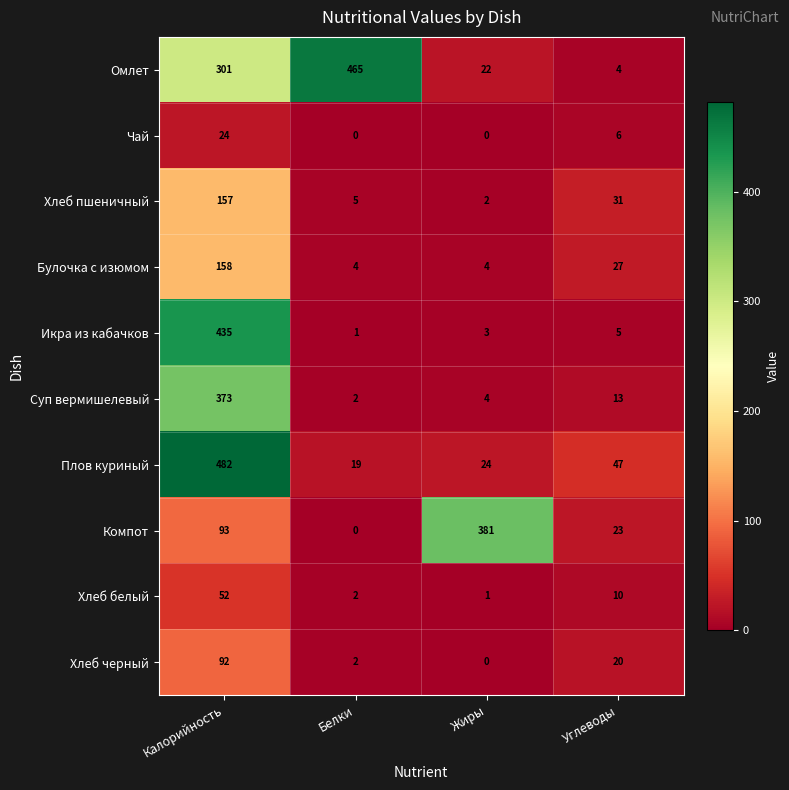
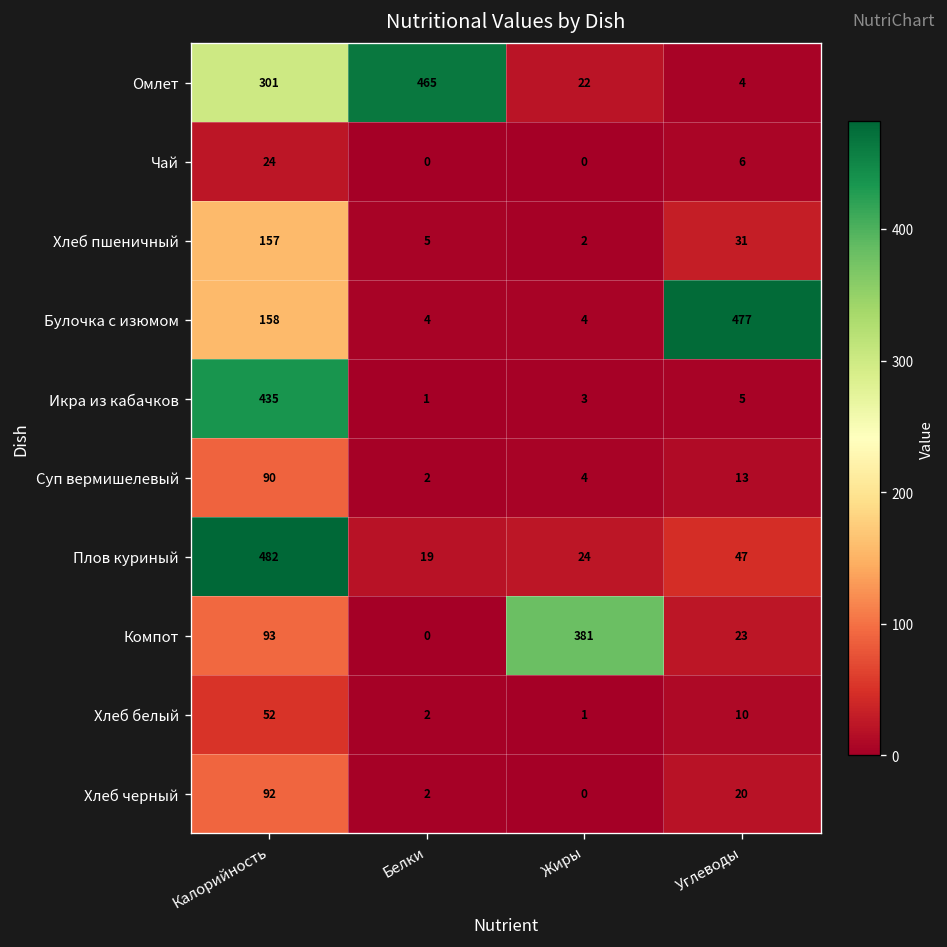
  {
    "Омлет": {
      "Калорийность": 301,
      "Белки": 465,
      "Жиры": 22,
      "Углеводы": 4
    },
    "Чай": {
      "Калорийность": 24,
      "Белки": 0,
      "Жиры": 0,
      "Углеводы": 6
    },
    "Хлеб пшеничный": {
      "Калорийность": 157,
      "Белки": 5,
      "Жиры": 2,
      "Углеводы": 31
    },
    "Булочка с изюмом": {
      "Калорийность": 158,
      "Белки": 4,
      "Жиры": 4,
-     "Углеводы": 27
+     "Углеводы": 477
    },
    "Икра из кабачков": {
      "Калорийность": 435,
      "Белки": 1,
      "Жиры": 3,
      "Углеводы": 5
    },
    "Суп вермишелевый": {
-     "Калорийность": 373,
+     "Калорийность": 90,
      "Белки": 2,
      "Жиры": 4,
      "Углеводы": 13
    },
    "Плов куриный": {
      "Калорийность": 482,
      "Белки": 19,
      "Жиры": 24,
      "Углеводы": 47
    },
    "Компот": {
      "Калорийность": 93,
      "Белки": 0,
      "Жиры": 381,
      "Углеводы": 23
    },
    "Хлеб белый": {
      "Калорийность": 52,
      "Белки": 2,
      "Жиры": 1,
      "Углеводы": 10
    },
    "Хлеб черный": {
      "Калорийность": 92,
      "Белки": 2,
      "Жиры": 0,
      "Углеводы": 20
    }
  }
